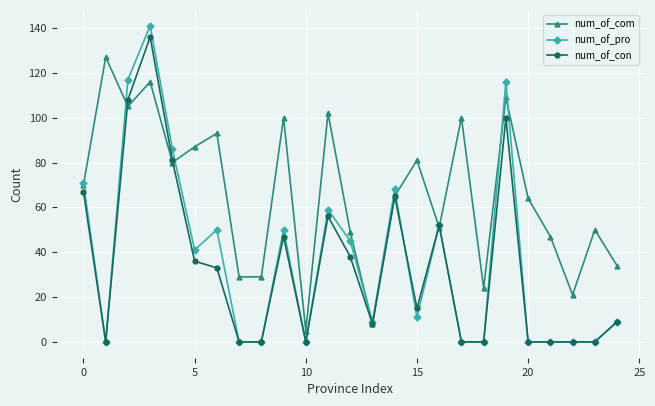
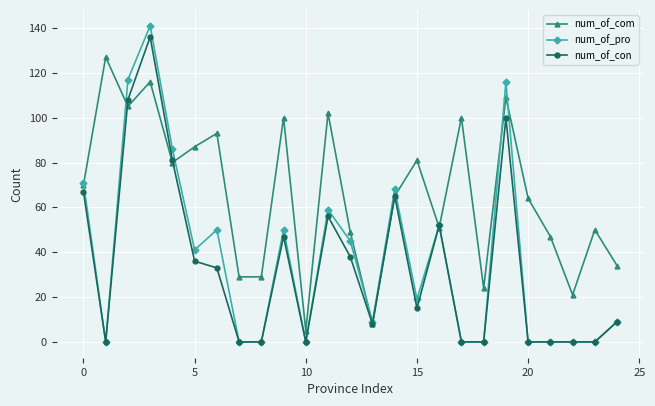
  {
    "num_of_pro": {
      "5": 41,
-     "15": 11
+     "15": 19
    }
  }
